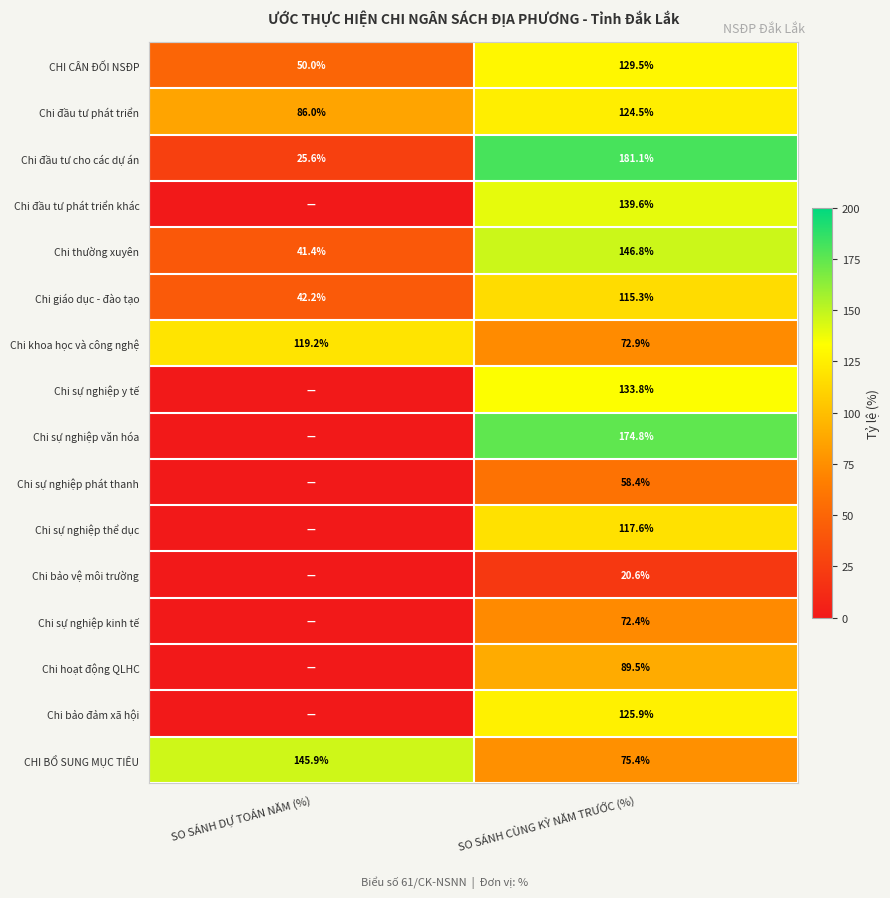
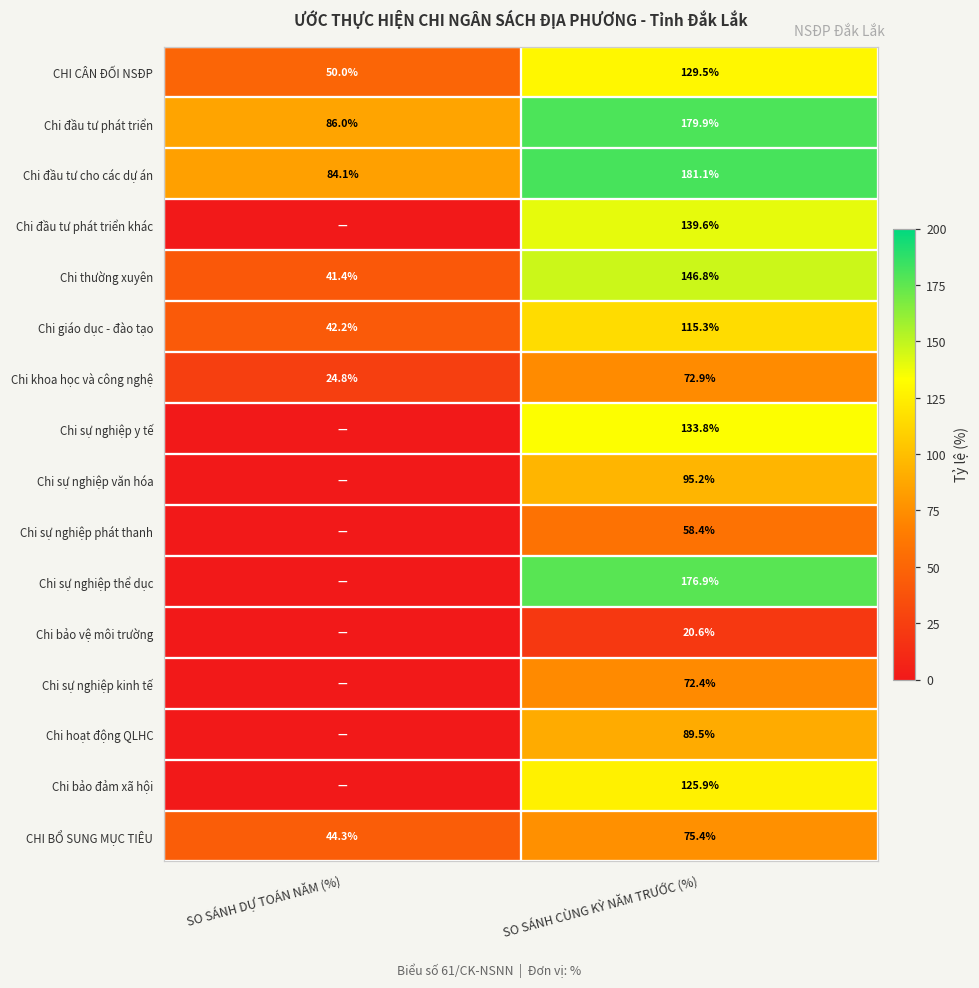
  {
    "CHI CÂN ĐỐI NSĐP": {
      "SO SÁNH DỰ TOÁN NĂM (%)": "50.0%",
      "SO SÁNH CÙNG KỲ NĂM TRƯỚC (%)": "129.5%"
    },
    "Chi đầu tư phát triển": {
      "SO SÁNH DỰ TOÁN NĂM (%)": "86.0%",
-     "SO SÁNH CÙNG KỲ NĂM TRƯỚC (%)": "124.5%"
+     "SO SÁNH CÙNG KỲ NĂM TRƯỚC (%)": "179.9%"
    },
    "Chi đầu tư cho các dự án": {
-     "SO SÁNH DỰ TOÁN NĂM (%)": "25.6%",
+     "SO SÁNH DỰ TOÁN NĂM (%)": "84.1%",
      "SO SÁNH CÙNG KỲ NĂM TRƯỚC (%)": "181.1%"
    },
    "Chi đầu tư phát triển khác": {
      "SO SÁNH CÙNG KỲ NĂM TRƯỚC (%)": "139.6%"
    },
    "Chi thường xuyên": {
      "SO SÁNH DỰ TOÁN NĂM (%)": "41.4%",
      "SO SÁNH CÙNG KỲ NĂM TRƯỚC (%)": "146.8%"
    },
    "Chi giáo dục - đào tạo": {
      "SO SÁNH DỰ TOÁN NĂM (%)": "42.2%",
      "SO SÁNH CÙNG KỲ NĂM TRƯỚC (%)": "115.3%"
    },
    "Chi khoa học và công nghệ": {
-     "SO SÁNH DỰ TOÁN NĂM (%)": "119.2%",
+     "SO SÁNH DỰ TOÁN NĂM (%)": "24.8%",
      "SO SÁNH CÙNG KỲ NĂM TRƯỚC (%)": "72.9%"
    },
    "Chi sự nghiệp y tế": {
      "SO SÁNH CÙNG KỲ NĂM TRƯỚC (%)": "133.8%"
    },
    "Chi sự nghiệp văn hóa": {
-     "SO SÁNH CÙNG KỲ NĂM TRƯỚC (%)": "174.8%"
+     "SO SÁNH CÙNG KỲ NĂM TRƯỚC (%)": "95.2%"
    },
    "Chi sự nghiệp phát thanh": {
      "SO SÁNH CÙNG KỲ NĂM TRƯỚC (%)": "58.4%"
    },
    "Chi sự nghiệp thể dục": {
-     "SO SÁNH CÙNG KỲ NĂM TRƯỚC (%)": "117.6%"
+     "SO SÁNH CÙNG KỲ NĂM TRƯỚC (%)": "176.9%"
    },
    "Chi bảo vệ môi trường": {
      "SO SÁNH CÙNG KỲ NĂM TRƯỚC (%)": "20.6%"
    },
    "Chi sự nghiệp kinh tế": {
      "SO SÁNH CÙNG KỲ NĂM TRƯỚC (%)": "72.4%"
    },
    "Chi hoạt động QLHC": {
      "SO SÁNH CÙNG KỲ NĂM TRƯỚC (%)": "89.5%"
    },
    "Chi bảo đảm xã hội": {
      "SO SÁNH CÙNG KỲ NĂM TRƯỚC (%)": "125.9%"
    },
    "CHI BỔ SUNG MỤC TIÊU": {
-     "SO SÁNH DỰ TOÁN NĂM (%)": "145.9%",
+     "SO SÁNH DỰ TOÁN NĂM (%)": "44.3%",
      "SO SÁNH CÙNG KỲ NĂM TRƯỚC (%)": "75.4%"
    }
  }
